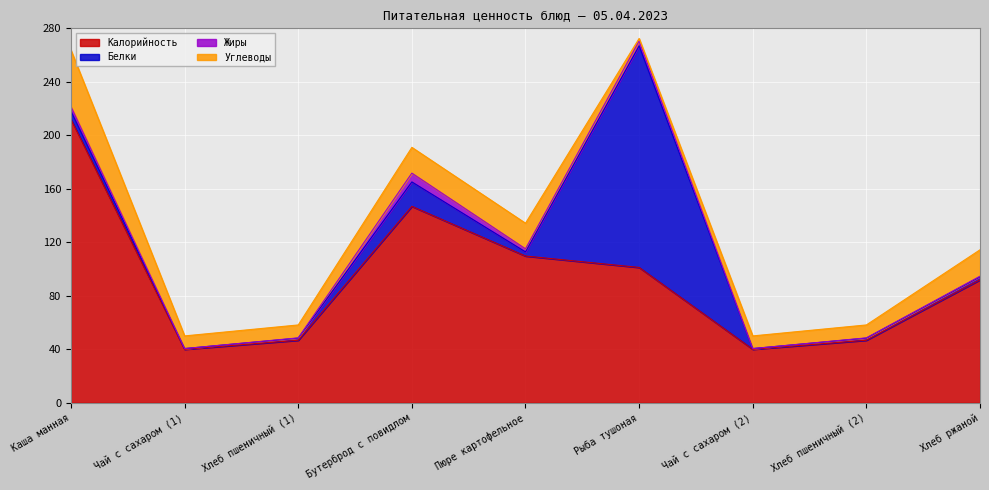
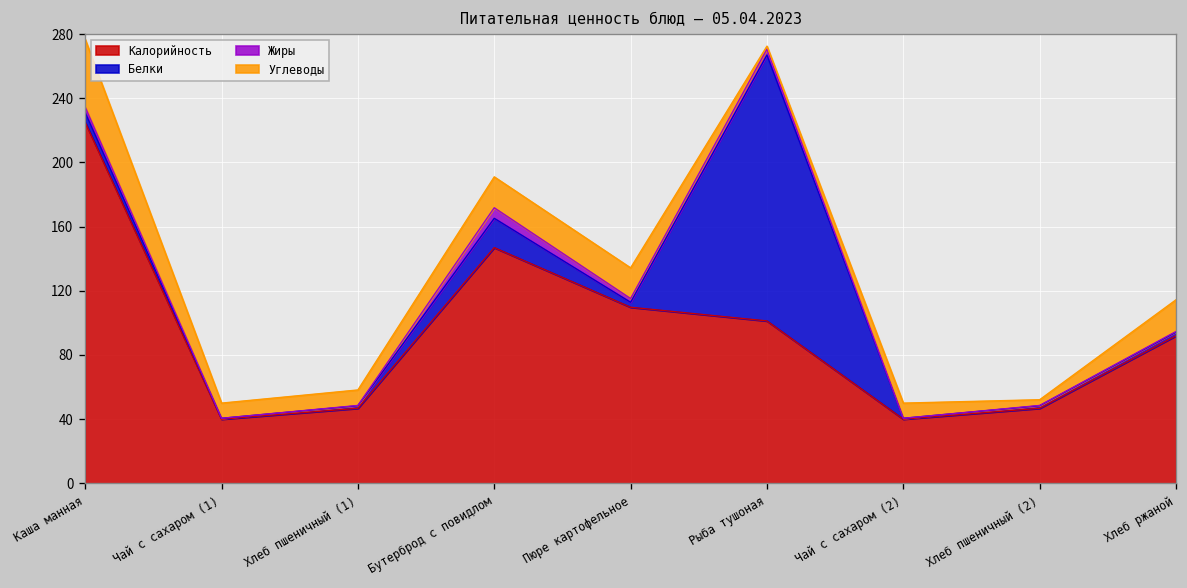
  {
    "Калорийность": {
-     "Каша манная": 212,
+     "Каша манная": 225,
      "Бутерброд с повидлом": 147,
      "Пюре картофельное": 110,
      "Рыба тушоная": 101,
      "Хлеб ржаной": 92
    },
    "Белки": {
      "Каша манная": 6,
      "Бутерброд с повидлом": 18,
      "Пюре картофельное": 3,
      "Рыба тушоная": 166
    },
    "Жиры": {
      "Каша манная": 3,
      "Бутерброд с повидлом": 7,
      "Пюре картофельное": 2,
      "Рыба тушоная": 4
    },
    "Углеводы": {
      "Каша манная": 42,
      "Чай с сахаром (1)": 9,
      "Хлеб пшеничный (1)": 10,
      "Бутерброд с повидлом": 19,
      "Пюре картофельное": 19,
      "Рыба тушоная": 2,
      "Чай с сахаром (2)": 9,
-     "Хлеб пшеничный (2)": 10,
+     "Хлеб пшеничный (2)": 4,
      "Хлеб ржаной": 20
    }
  }
